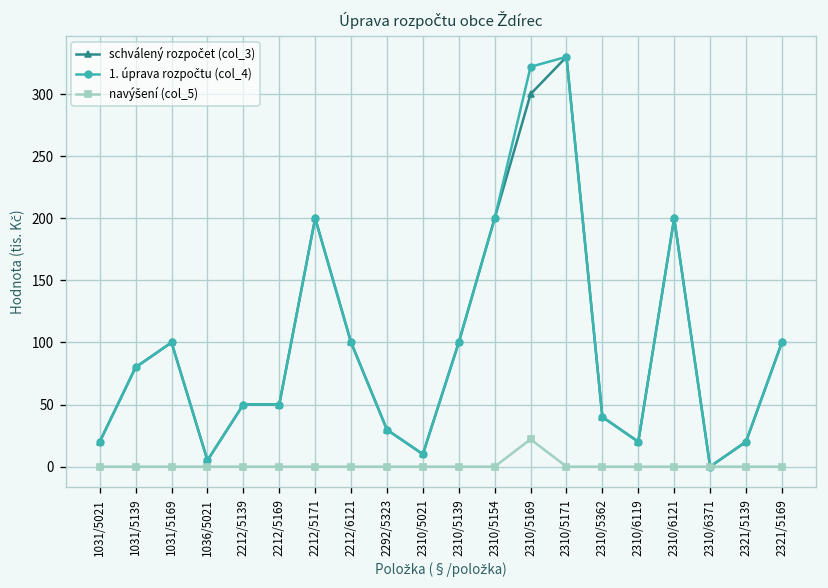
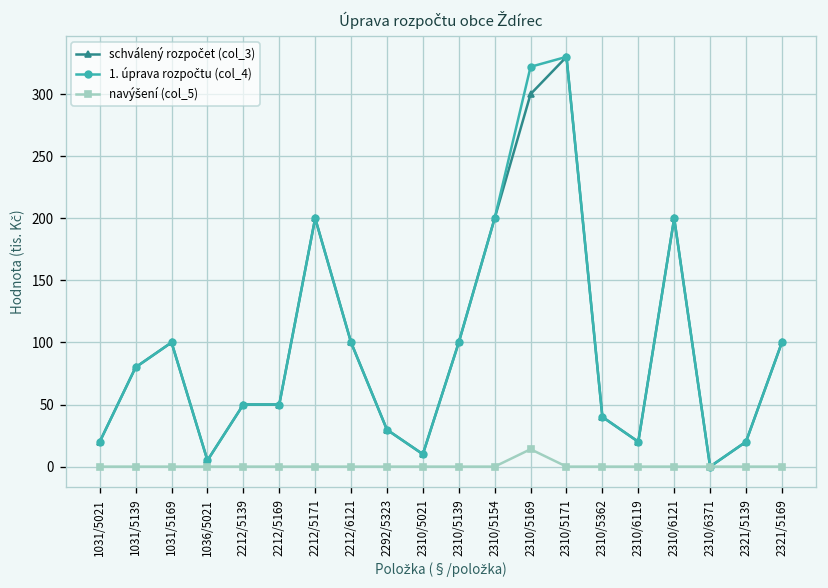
  {
    "navýšení (col_5)": {
      "1031/5021": 0,
      "1031/5139": 0,
      "1031/5169": 0,
      "1036/5021": 0,
      "2212/5139": 0,
      "2212/5169": 0,
      "2212/5171": 0,
      "2212/6121": 0,
      "2292/5323": 0,
      "2310/5021": 0,
      "2310/5139": 0,
      "2310/5154": 0,
-     "2310/5169": 22,
+     "2310/5169": 14,
      "2310/5171": 0,
      "2310/5362": 0,
      "2310/6119": 0,
      "2310/6121": 0,
      "2321/5139": 0,
      "2321/5169": 0
    }
  }
